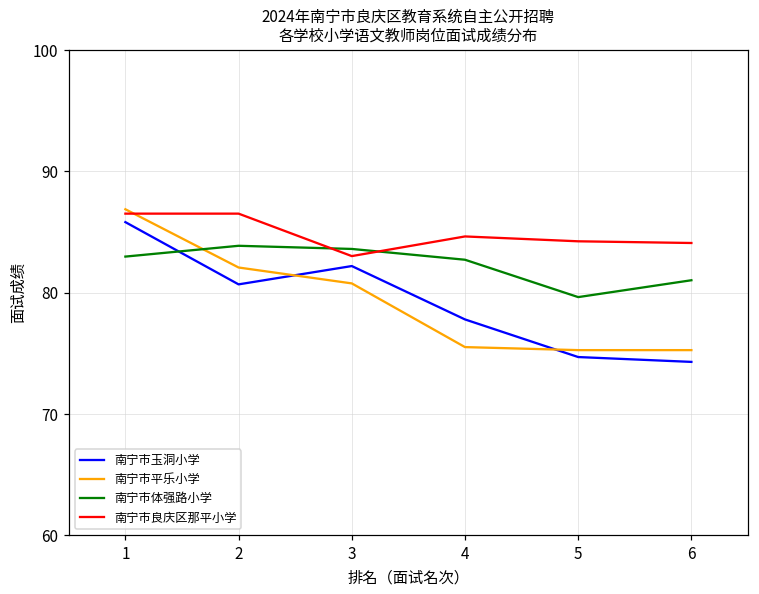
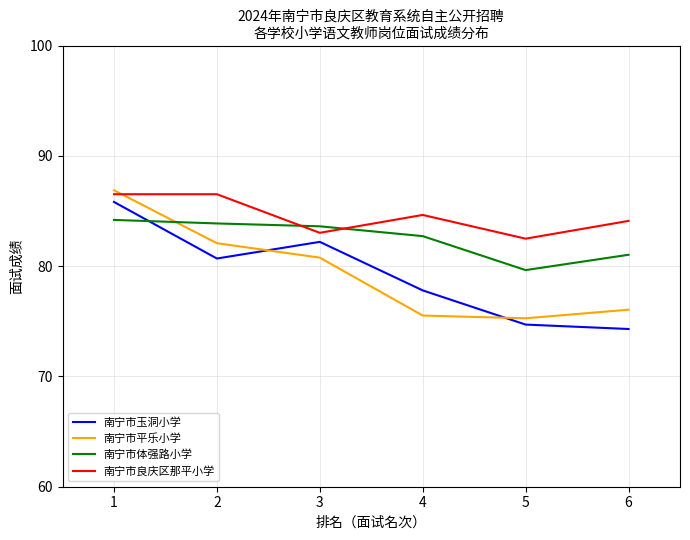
  {
    "南宁市玉洞小学": {
      "1": 85.8,
      "2": 80.7,
      "3": 82.2,
      "4": 77.8,
      "5": 74.7,
      "6": 74.3
    },
    "南宁市平乐小学": {
      "1": 86.9,
      "2": 82.1,
      "3": 80.8,
      "4": 75.5,
      "5": 75.3,
-     "6": 75.3
+     "6": 76.1
    },
    "南宁市体强路小学": {
-     "1": 83.0,
+     "1": 84.2,
      "2": 83.9,
      "3": 83.6,
      "4": 82.7,
      "5": 79.6,
      "6": 81.0
    },
    "南宁市良庆区那平小学": {
      "1": 86.5,
      "2": 86.5,
      "3": 83.0,
      "4": 84.6,
-     "5": 84.2,
+     "5": 82.5,
      "6": 84.1
    }
  }
